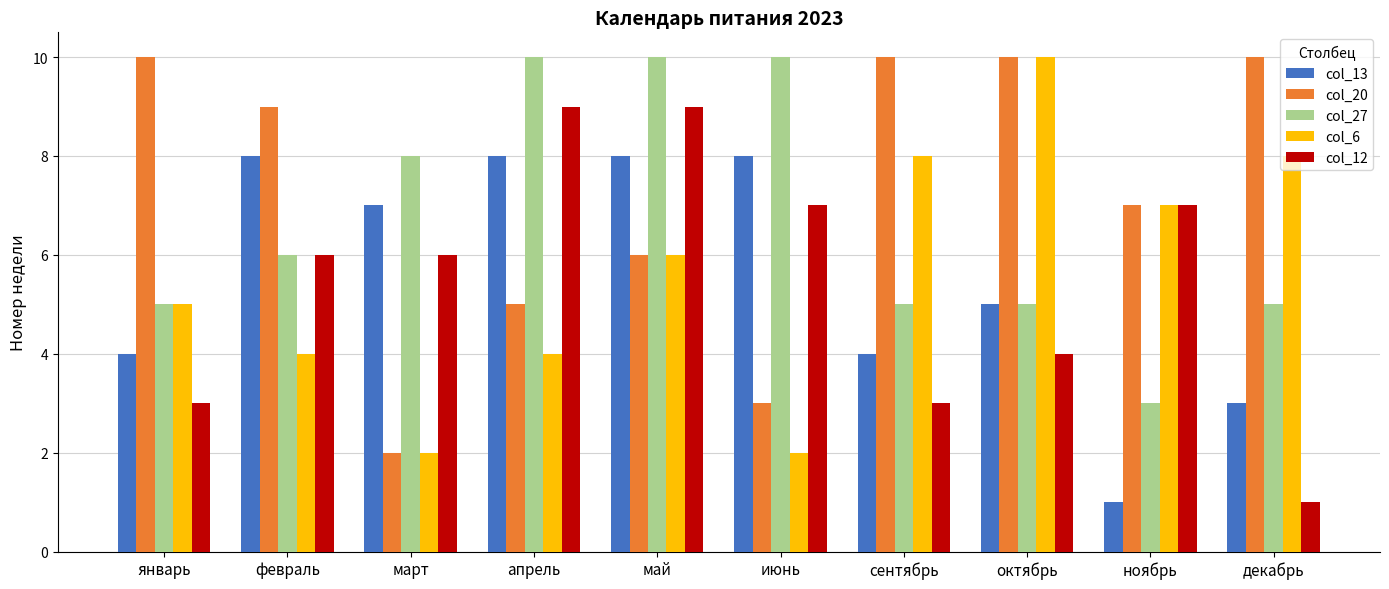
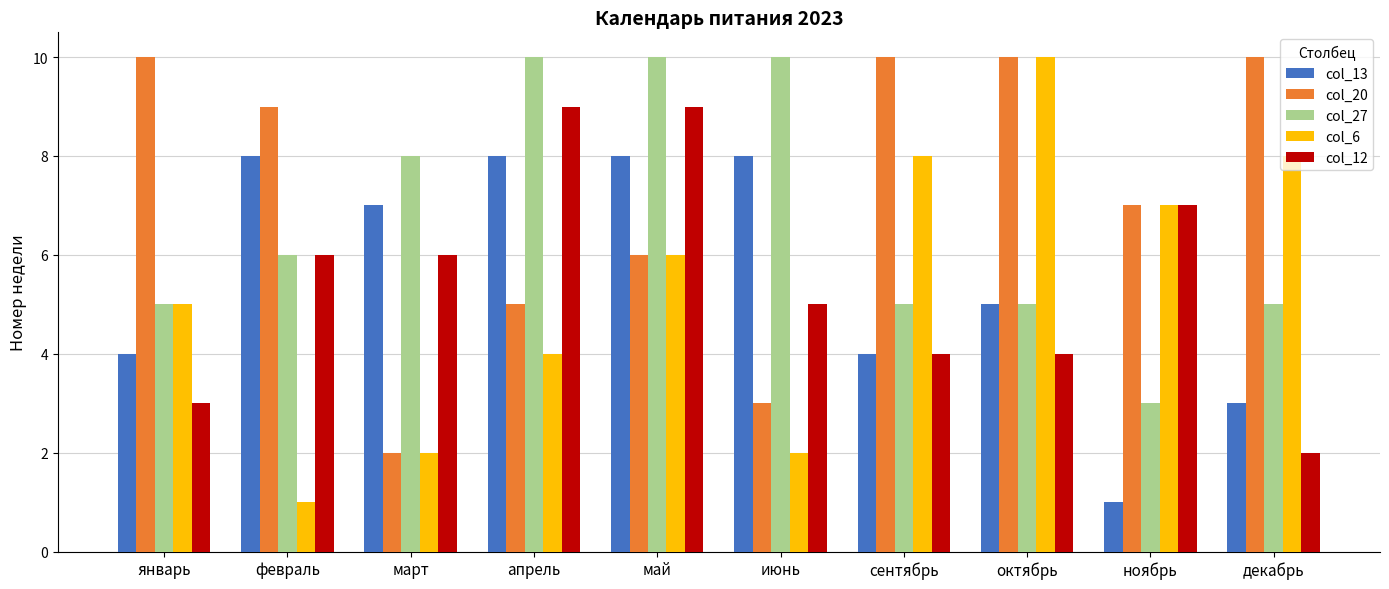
  {
    "col_13": {
      "январь": 4,
      "февраль": 8,
      "март": 7,
      "апрель": 8,
      "май": 8,
      "июнь": 8,
      "сентябрь": 4,
      "октябрь": 5,
      "ноябрь": 1,
      "декабрь": 3
    },
    "col_20": {
      "январь": 10,
      "февраль": 9,
      "март": 2,
      "апрель": 5,
      "май": 6,
      "июнь": 3,
      "сентябрь": 10,
      "октябрь": 10,
      "ноябрь": 7,
      "декабрь": 10
    },
    "col_27": {
      "январь": 5,
      "февраль": 6,
      "март": 8,
      "апрель": 10,
      "май": 10,
      "июнь": 10,
      "сентябрь": 5,
      "октябрь": 5,
      "ноябрь": 3,
      "декабрь": 5
    },
    "col_6": {
      "январь": 5,
-     "февраль": 4,
+     "февраль": 1,
      "март": 2,
      "апрель": 4,
      "май": 6,
      "июнь": 2,
      "сентябрь": 8,
      "октябрь": 10,
      "ноябрь": 7
    },
    "col_12": {
      "январь": 3,
      "февраль": 6,
      "март": 6,
      "апрель": 9,
      "май": 9,
-     "июнь": 7,
-     "сентябрь": 3,
+     "июнь": 5,
+     "сентябрь": 4,
      "октябрь": 4,
      "ноябрь": 7,
-     "декабрь": 1
+     "декабрь": 2
    }
  }
